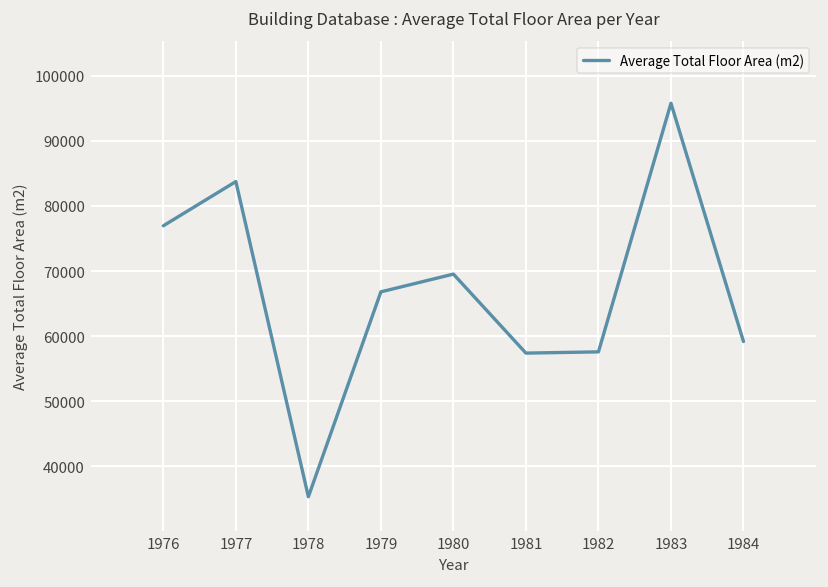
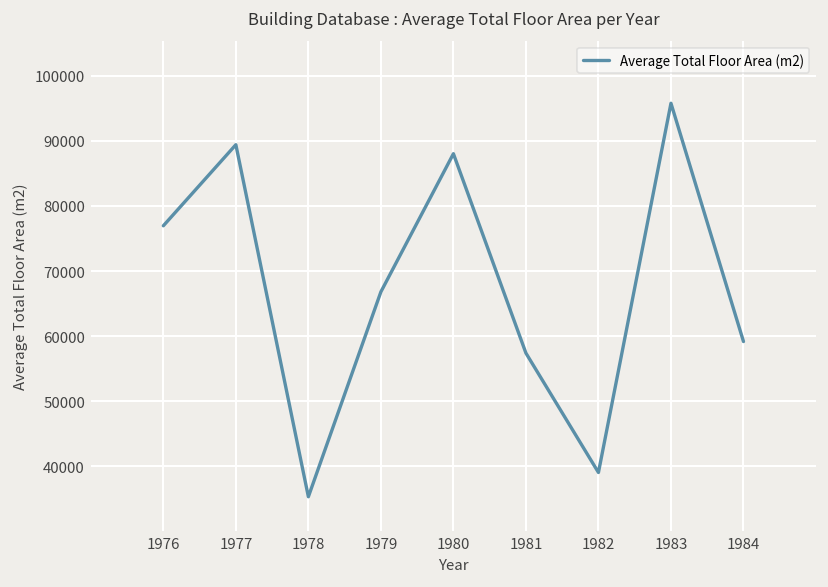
  {
    "1976": 77000,
-   "1977": 84000,
+   "1977": 89000,
    "1978": 35000,
    "1979": 67000,
-   "1980": 70000,
+   "1980": 88000,
    "1981": 57000,
-   "1982": 58000,
+   "1982": 39000,
    "1983": 96000,
    "1984": 59000
  }
